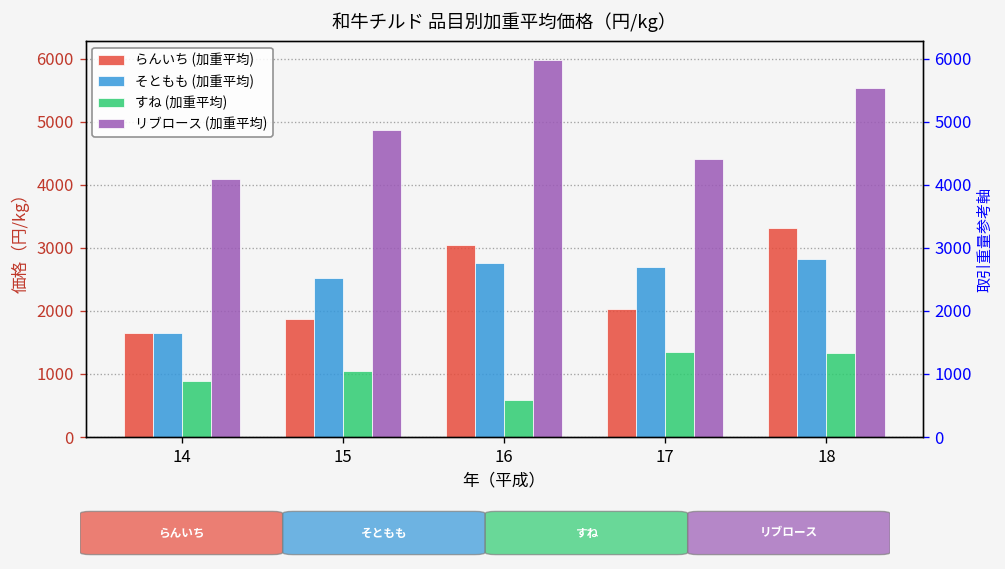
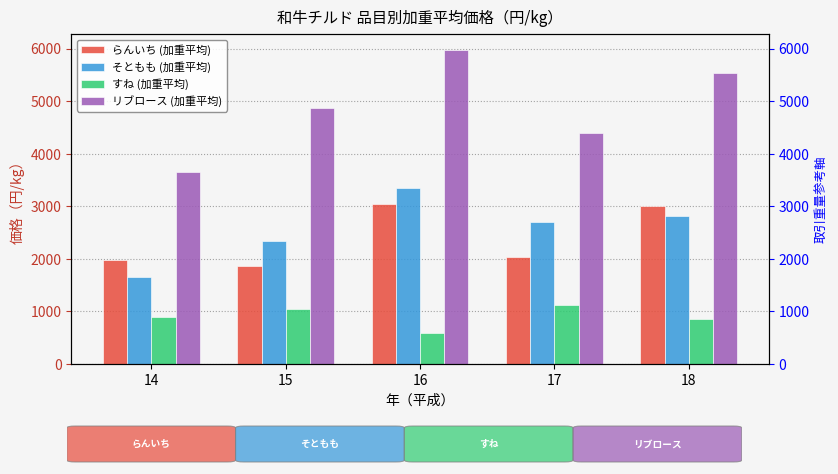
  {
    "らんいち (加重平均)": {
-     "14": 1700,
+     "14": 2000,
      "15": 1900,
      "16": 3100,
      "17": 2000,
-     "18": 3300
+     "18": 3000
    },
    "そともも (加重平均)": {
      "14": 1700,
-     "15": 2500,
-     "16": 2800,
+     "15": 2300,
+     "16": 3300,
      "17": 2700,
      "18": 2800
    },
    "すね (加重平均)": {
      "14": 900,
      "15": 1100,
      "16": 600,
-     "17": 1300,
-     "18": 1300
+     "17": 1100,
+     "18": 900
    },
    "リブロース (加重平均)": {
-     "14": 4100,
+     "14": 3700,
      "15": 4900,
      "16": 6000,
      "17": 4400,
      "18": 5500
    }
  }
